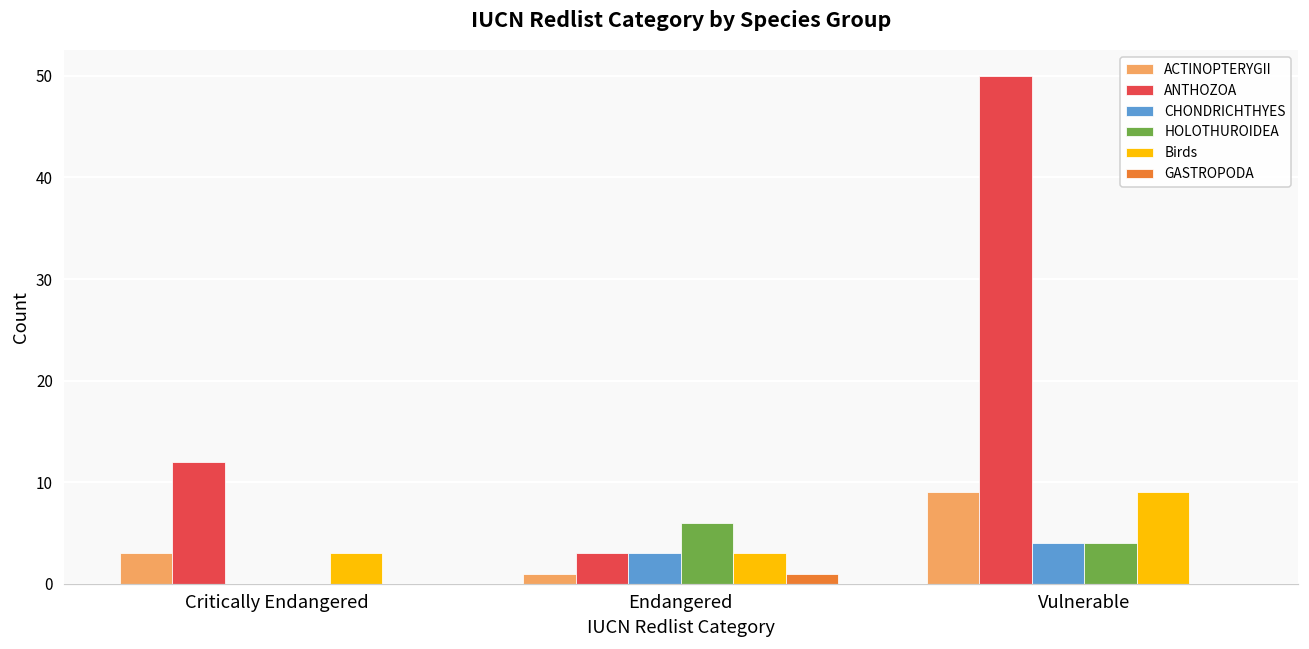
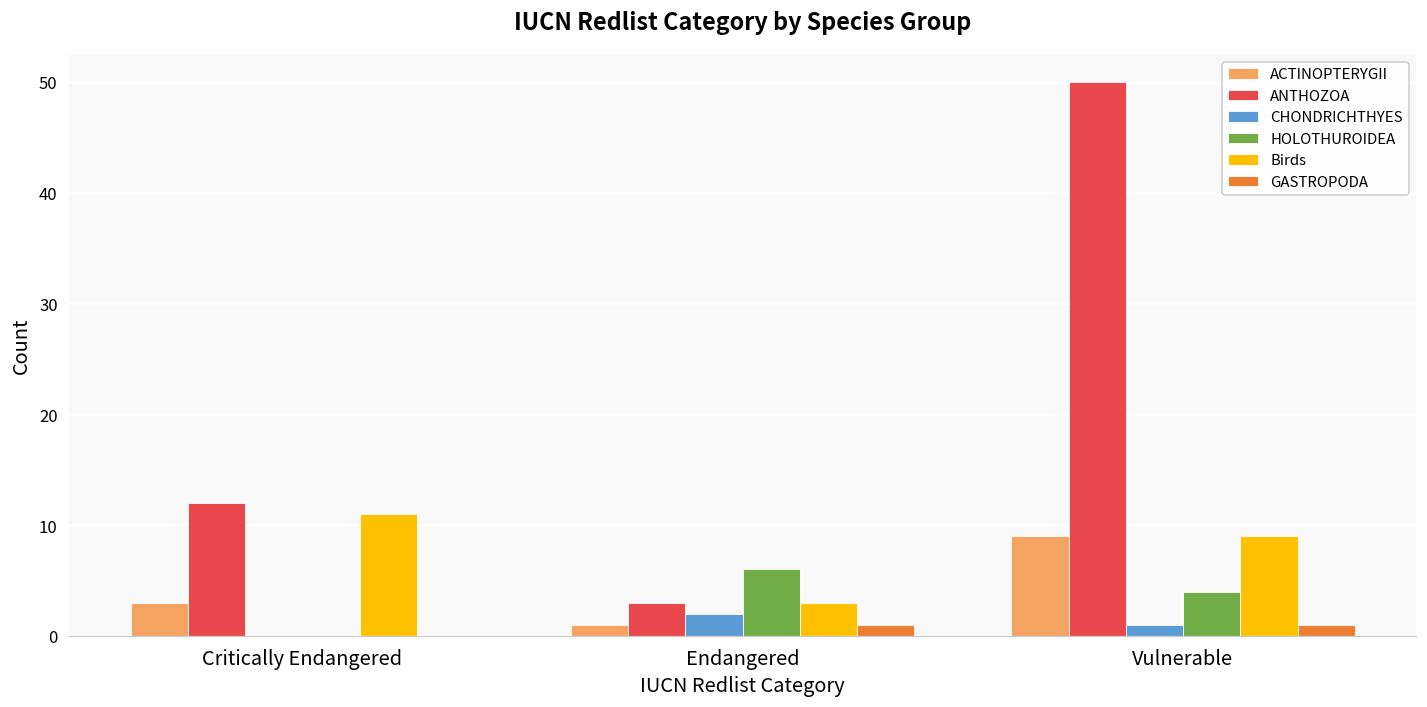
  {
    "ACTINOPTERYGII": {
      "Critically Endangered": 3,
      "Endangered": 1,
      "Vulnerable": 9
    },
    "ANTHOZOA": {
      "Critically Endangered": 12,
      "Endangered": 3,
      "Vulnerable": 50
    },
    "CHONDRICHTHYES": {
      "Critically Endangered": 0,
-     "Endangered": 3,
-     "Vulnerable": 4
+     "Endangered": 2,
+     "Vulnerable": 1
    },
    "HOLOTHUROIDEA": {
      "Critically Endangered": 0,
      "Endangered": 6,
      "Vulnerable": 4
    },
    "Birds": {
-     "Critically Endangered": 3,
+     "Critically Endangered": 11,
      "Endangered": 3,
      "Vulnerable": 9
    },
    "GASTROPODA": {
      "Critically Endangered": 0,
      "Endangered": 1,
-     "Vulnerable": 0
+     "Vulnerable": 1
    }
  }
